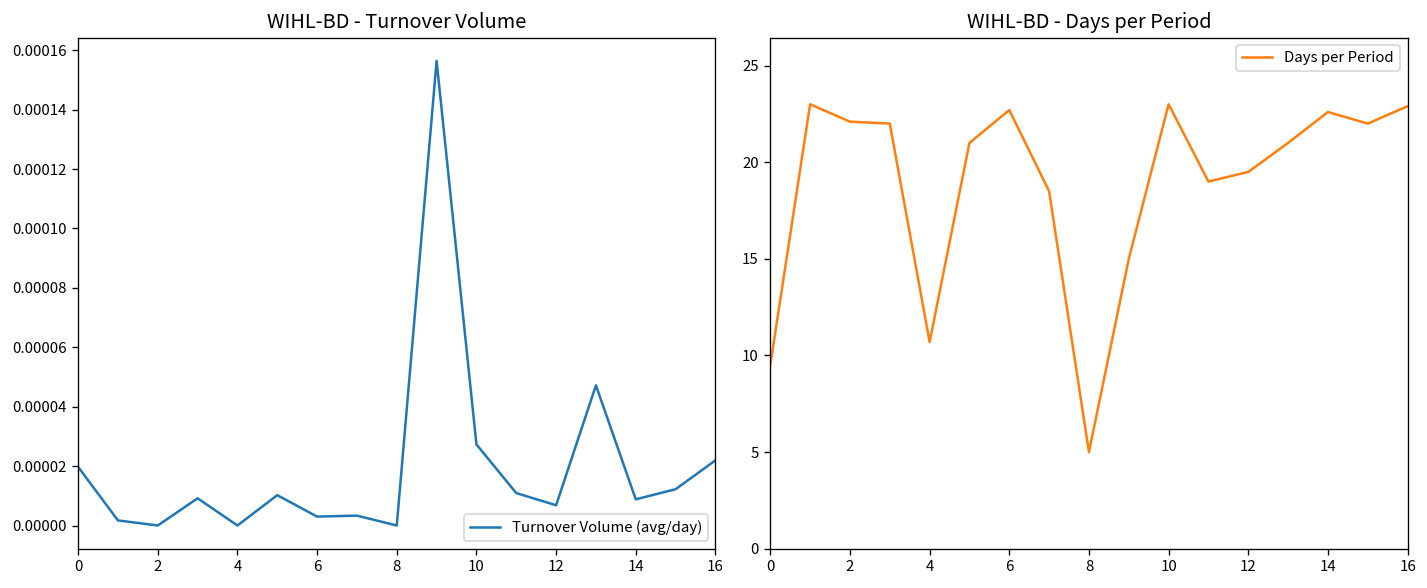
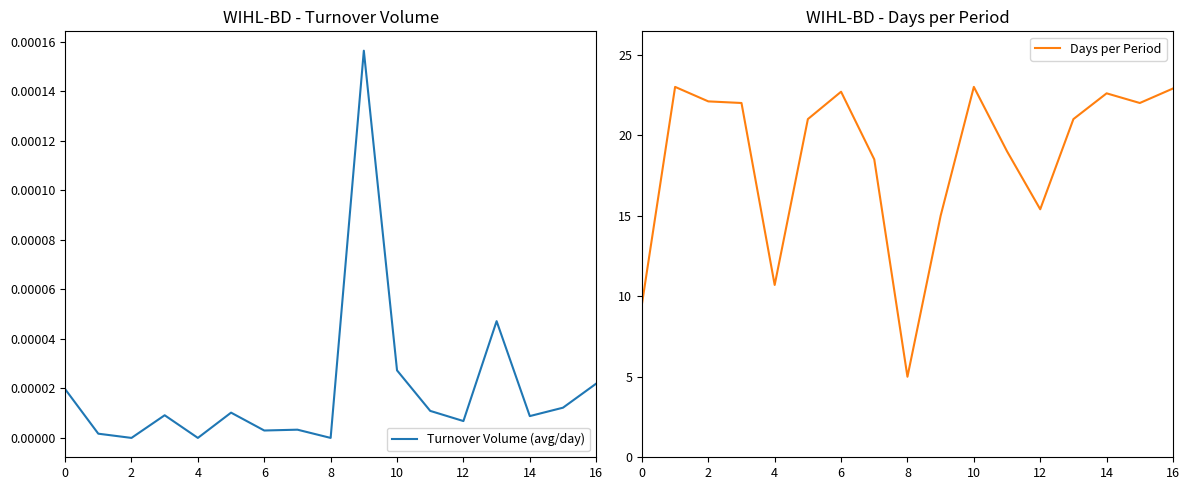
  {
    "WIHL-BD - Turnover Volume": {
      "0": 0.000020,
      "2": 0.000000,
      "4": 0.000000,
      "6": 0.000003,
      "8": 0.000000,
      "10": 0.000027,
      "12": 0.000007,
      "14": 0.000009,
      "16": 0.000022
    },
    "WIHL-BD - Days per Period": {
      "0": 9.5,
      "2": 22.1,
      "4": 10.7,
      "6": 22.7,
      "8": 5.0,
      "10": 23.0,
-     "12": 19.5,
+     "12": 15.4,
      "14": 22.6,
      "16": 22.9
    }
  }
